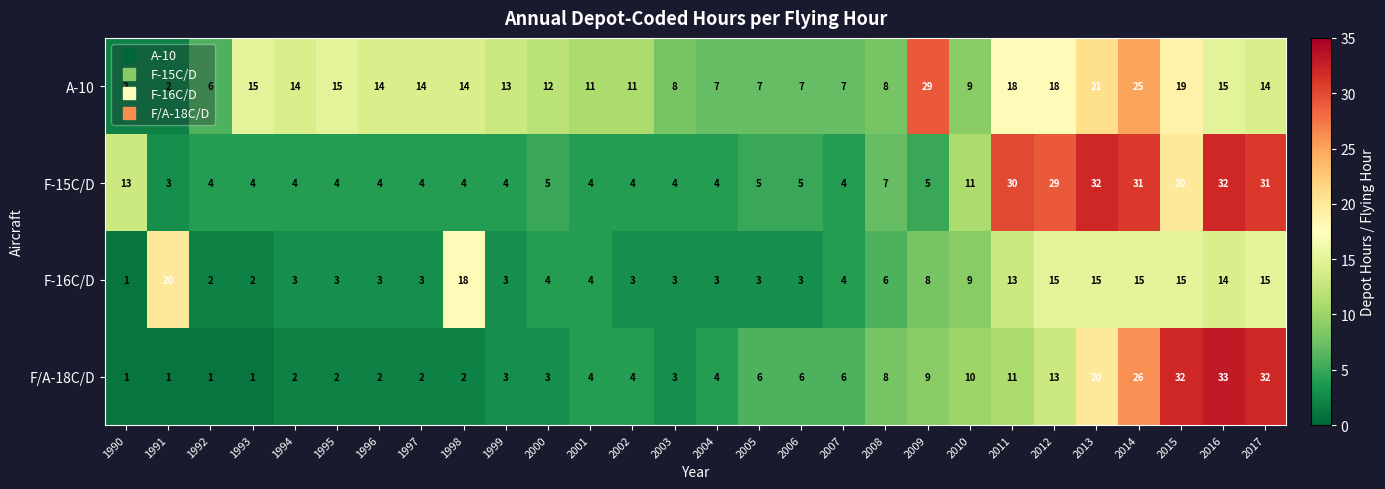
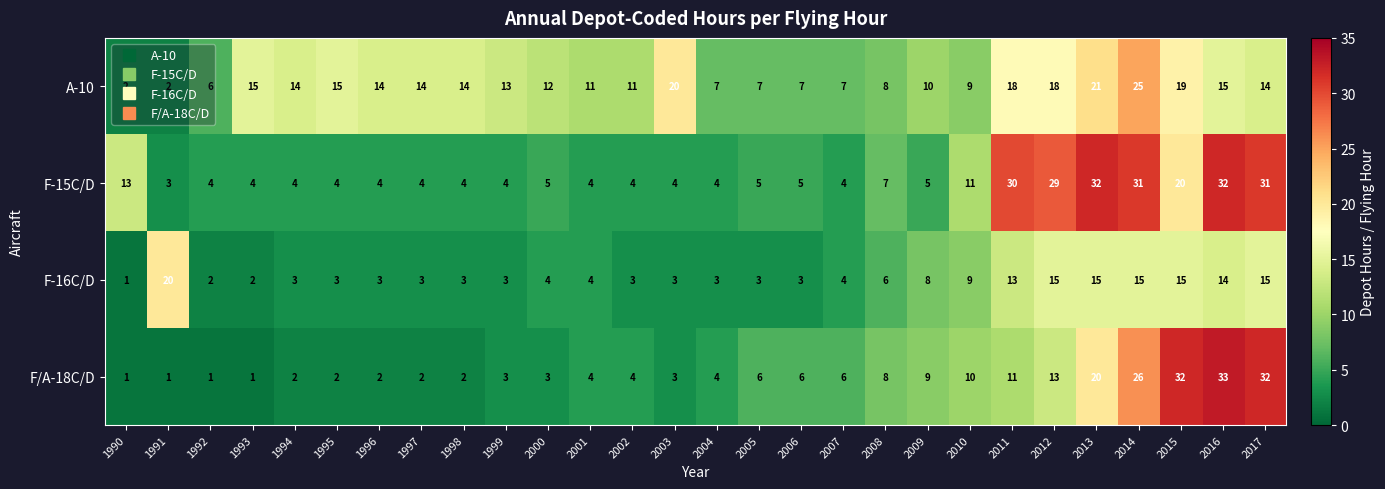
  {
    "A-10": {
      "1993": 15,
      "1994": 14,
      "1995": 15,
      "1996": 14,
      "1997": 14,
      "1998": 14,
      "1999": 13,
      "2000": 12,
      "2001": 11,
      "2002": 11,
-     "2003": 8,
+     "2003": 20,
      "2004": 7,
      "2005": 7,
      "2006": 7,
      "2007": 7,
      "2008": 8,
-     "2009": 29,
+     "2009": 10,
      "2010": 9,
      "2011": 18,
      "2012": 18,
      "2013": 21,
      "2014": 25,
      "2015": 19,
      "2016": 15,
      "2017": 14
    },
    "F-15C/D": {
      "1990": 13,
      "1991": 3,
      "1992": 4,
      "1993": 4,
      "1994": 4,
      "1995": 4,
      "1996": 4,
      "1997": 4,
      "1998": 4,
      "1999": 4,
      "2000": 5,
      "2001": 4,
      "2002": 4,
      "2003": 4,
      "2004": 4,
      "2005": 5,
      "2006": 5,
      "2007": 4,
      "2008": 7,
      "2009": 5,
      "2010": 11,
      "2011": 30,
      "2012": 29,
      "2013": 32,
      "2014": 31,
      "2015": 20,
      "2016": 32,
      "2017": 31
    },
    "F-16C/D": {
      "1990": 1,
      "1991": 20,
      "1992": 2,
      "1993": 2,
      "1994": 3,
      "1995": 3,
      "1996": 3,
      "1997": 3,
-     "1998": 18,
+     "1998": 3,
      "1999": 3,
      "2000": 4,
      "2001": 4,
      "2002": 3,
      "2003": 3,
      "2004": 3,
      "2005": 3,
      "2006": 3,
      "2007": 4,
      "2008": 6,
      "2009": 8,
      "2010": 9,
      "2011": 13,
      "2012": 15,
      "2013": 15,
      "2014": 15,
      "2015": 15,
      "2016": 14,
      "2017": 15
    },
    "F/A-18C/D": {
      "1990": 1,
      "1991": 1,
      "1992": 1,
      "1993": 1,
      "1994": 2,
      "1995": 2,
      "1996": 2,
      "1997": 2,
      "1998": 2,
      "1999": 3,
      "2000": 3,
      "2001": 4,
      "2002": 4,
      "2003": 3,
      "2004": 4,
      "2005": 6,
      "2006": 6,
      "2007": 6,
      "2008": 8,
      "2009": 9,
      "2010": 10,
      "2011": 11,
      "2012": 13,
      "2013": 20,
      "2014": 26,
      "2015": 32,
      "2016": 33,
      "2017": 32
    }
  }
